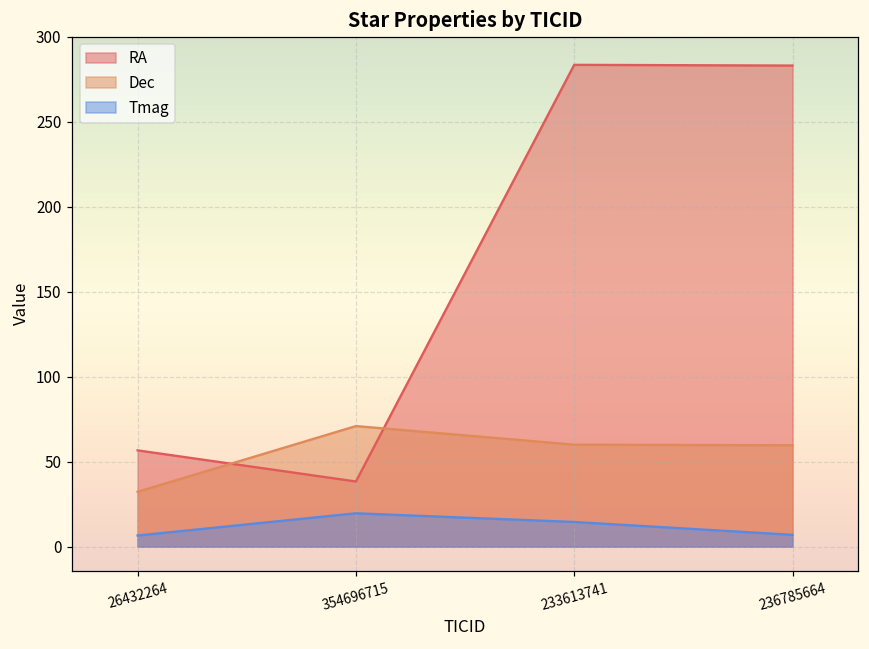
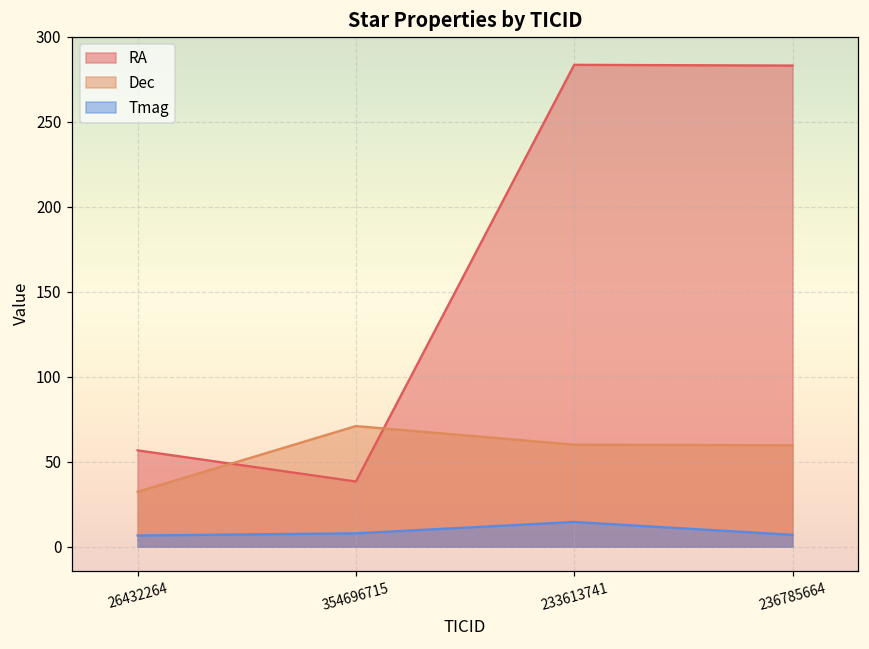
  {
    "Tmag": {
      "26432264": 7,
-     "354696715": 20,
+     "354696715": 8,
      "233613741": 15,
      "236785664": 7
    }
  }
